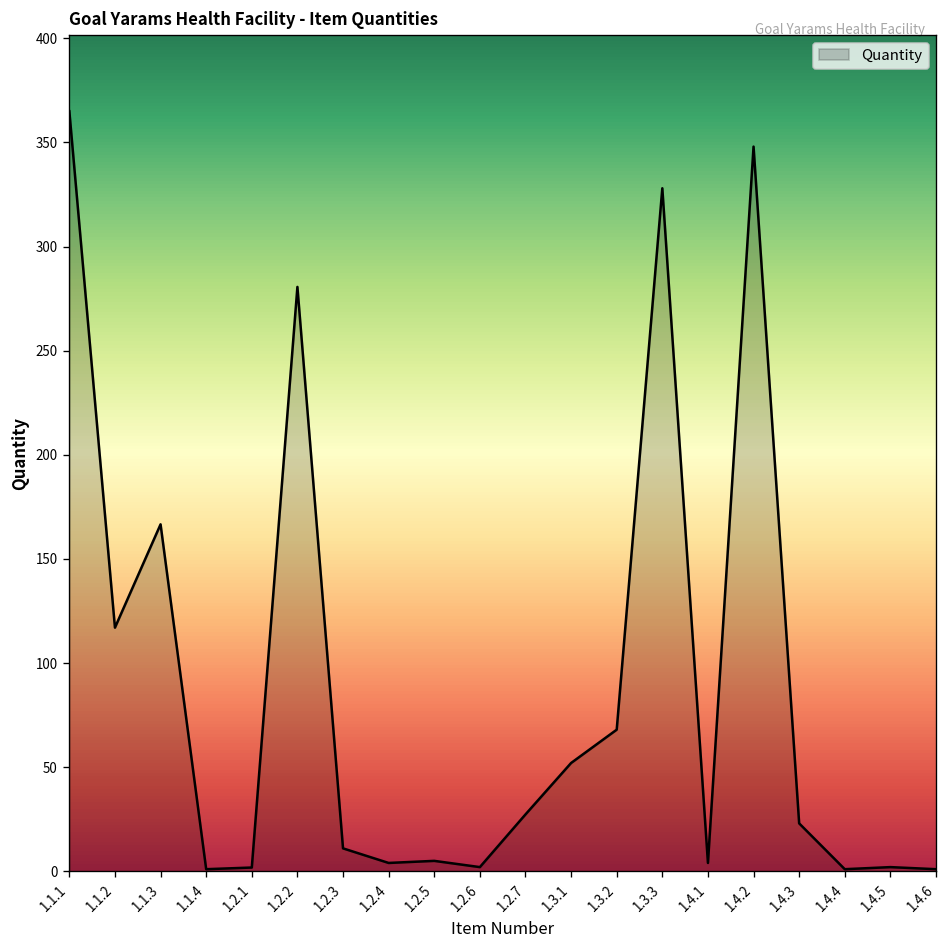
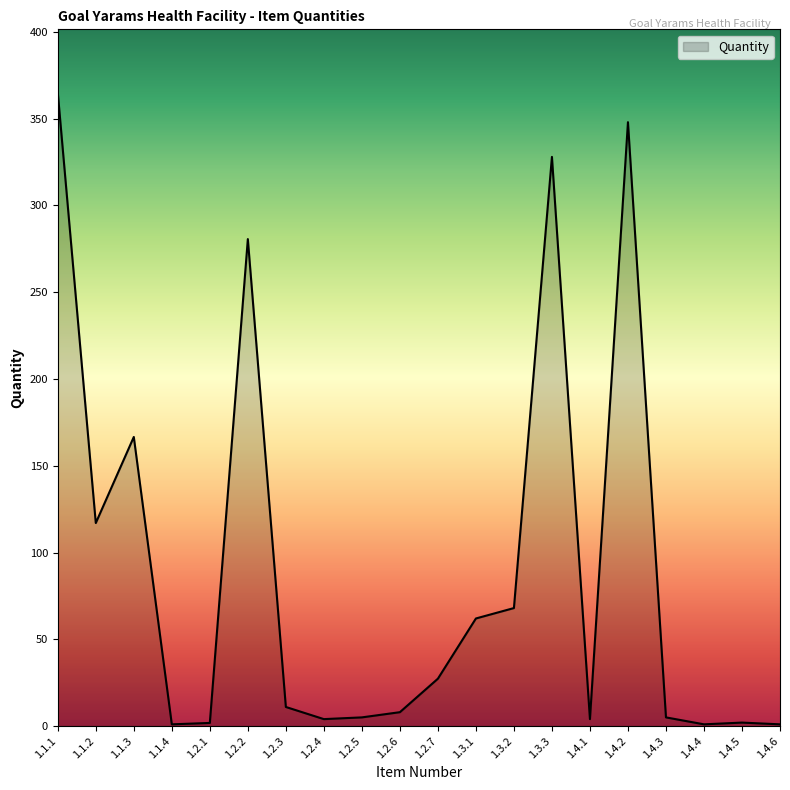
  {
    "1.1.1": 365,
    "1.1.2": 117,
    "1.1.3": 167,
    "1.1.4": 1,
    "1.2.1": 2,
    "1.2.2": 281,
    "1.2.3": 11,
    "1.2.4": 4,
    "1.2.5": 5,
-   "1.2.6": 2,
+   "1.2.6": 8,
    "1.2.7": 27,
-   "1.3.1": 52,
+   "1.3.1": 62,
    "1.3.2": 68,
    "1.3.3": 328,
    "1.4.1": 4,
    "1.4.2": 348,
-   "1.4.3": 23,
+   "1.4.3": 5,
    "1.4.4": 1,
    "1.4.5": 2,
    "1.4.6": 1
  }
